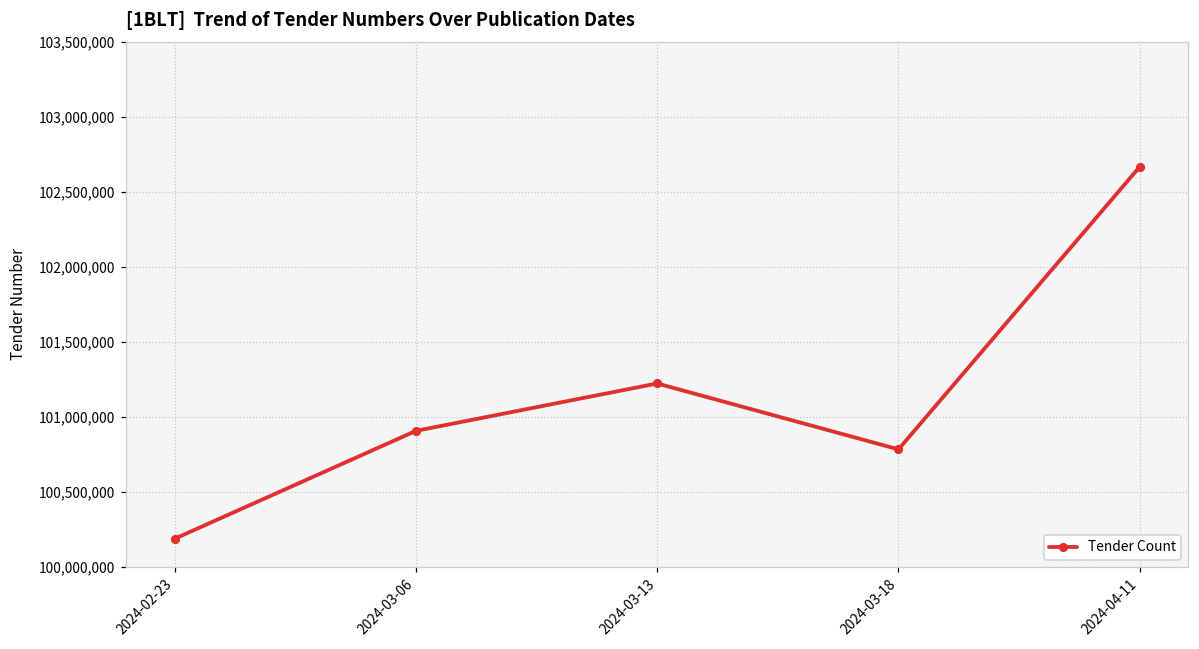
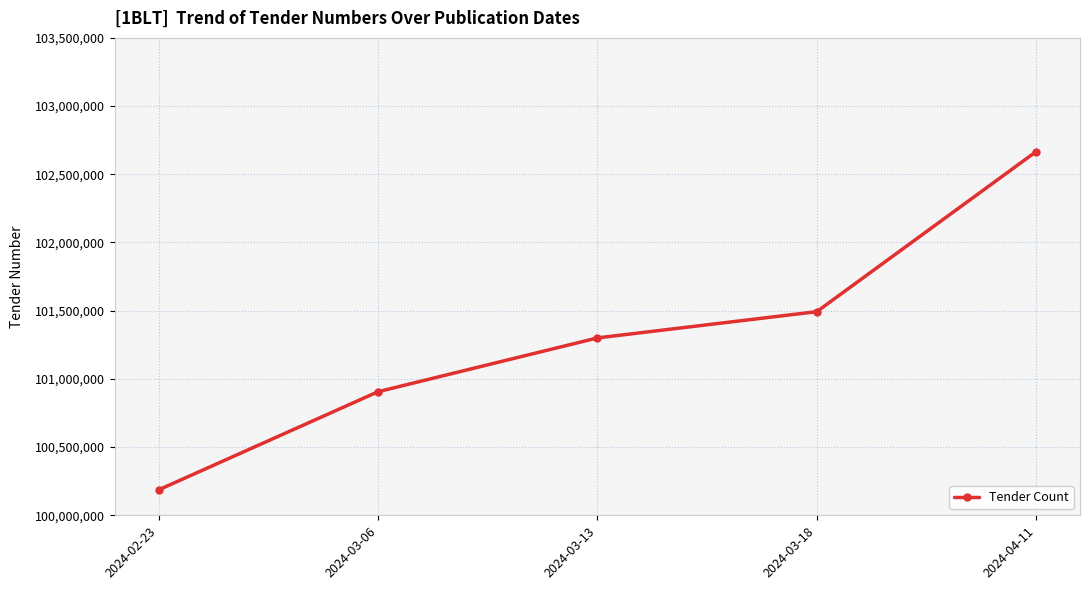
  {
    "2024-02-23": "100,190,000",
    "2024-03-06": "100,910,000",
-   "2024-03-13": "101,220,000",
-   "2024-03-18": "100,780,000",
+   "2024-03-13": "101,300,000",
+   "2024-03-18": "101,490,000",
    "2024-04-11": "102,670,000"
  }
